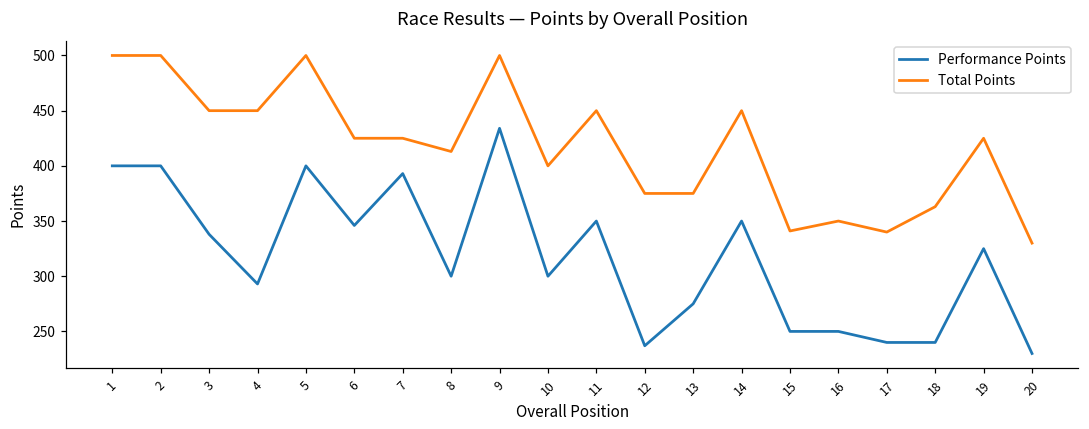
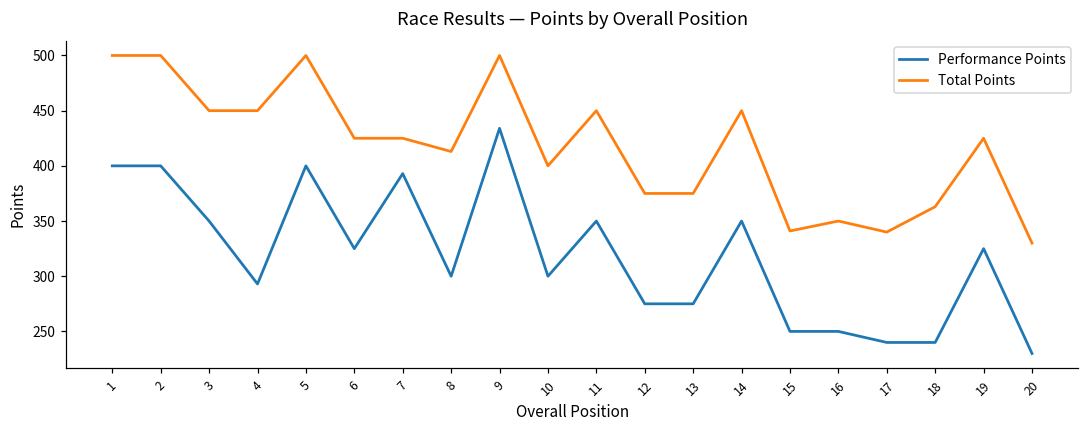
  {
    "Performance Points": {
      "1": 400,
      "2": 400,
-     "3": 338,
+     "3": 350,
      "4": 293,
      "5": 400,
-     "6": 346,
+     "6": 325,
      "7": 393,
      "8": 300,
      "9": 434,
      "10": 300,
      "11": 350,
-     "12": 237,
+     "12": 275,
      "13": 275,
      "14": 350,
      "15": 250,
      "16": 250,
      "17": 240,
      "18": 240,
      "19": 325,
      "20": 230
    },
    "Total Points": {
      "1": 500,
      "2": 500,
      "3": 450,
      "4": 450,
      "5": 500,
      "6": 425,
      "7": 425,
      "8": 413,
      "9": 500,
      "10": 400,
      "11": 450,
      "12": 375,
      "13": 375,
      "14": 450,
      "15": 341,
      "16": 350,
      "17": 340,
      "18": 363,
      "19": 425,
      "20": 330
    }
  }
